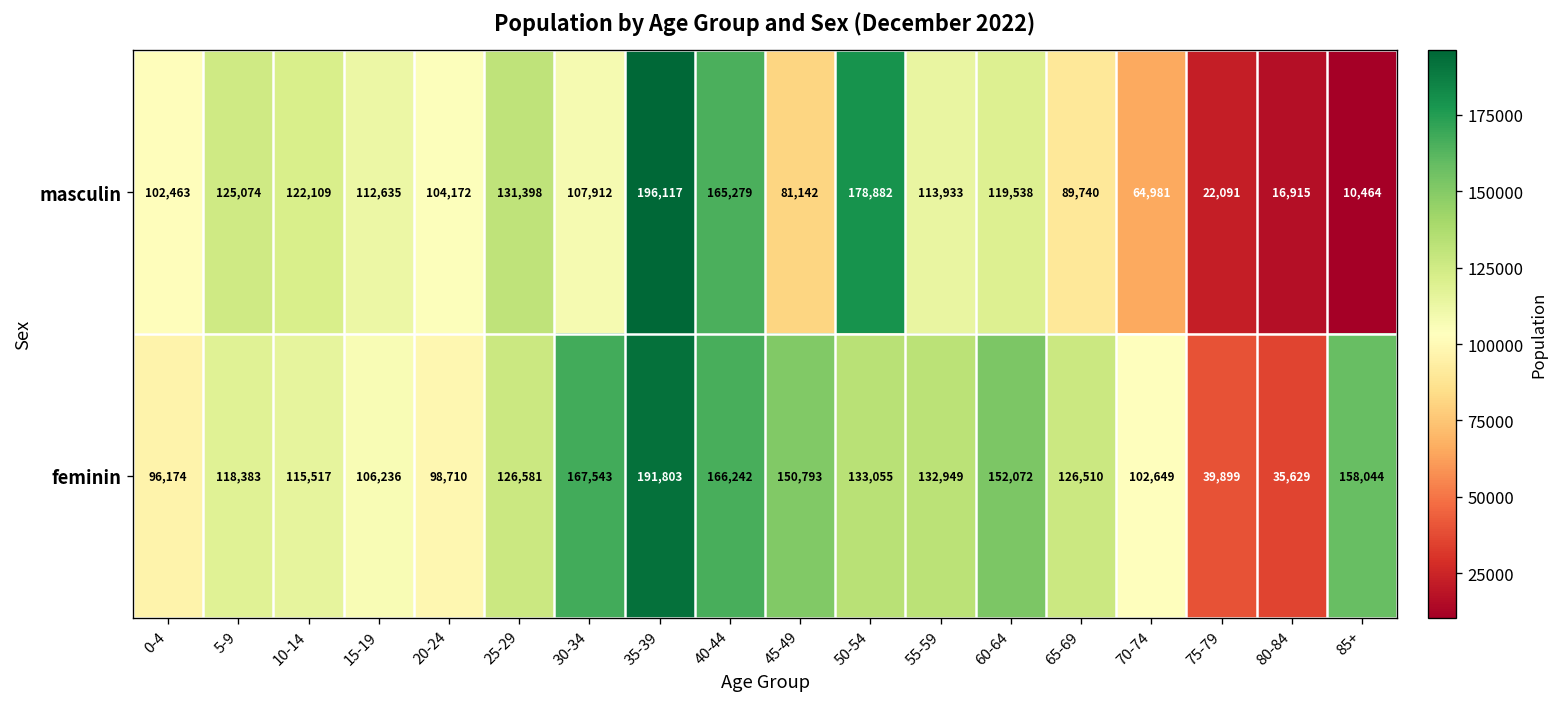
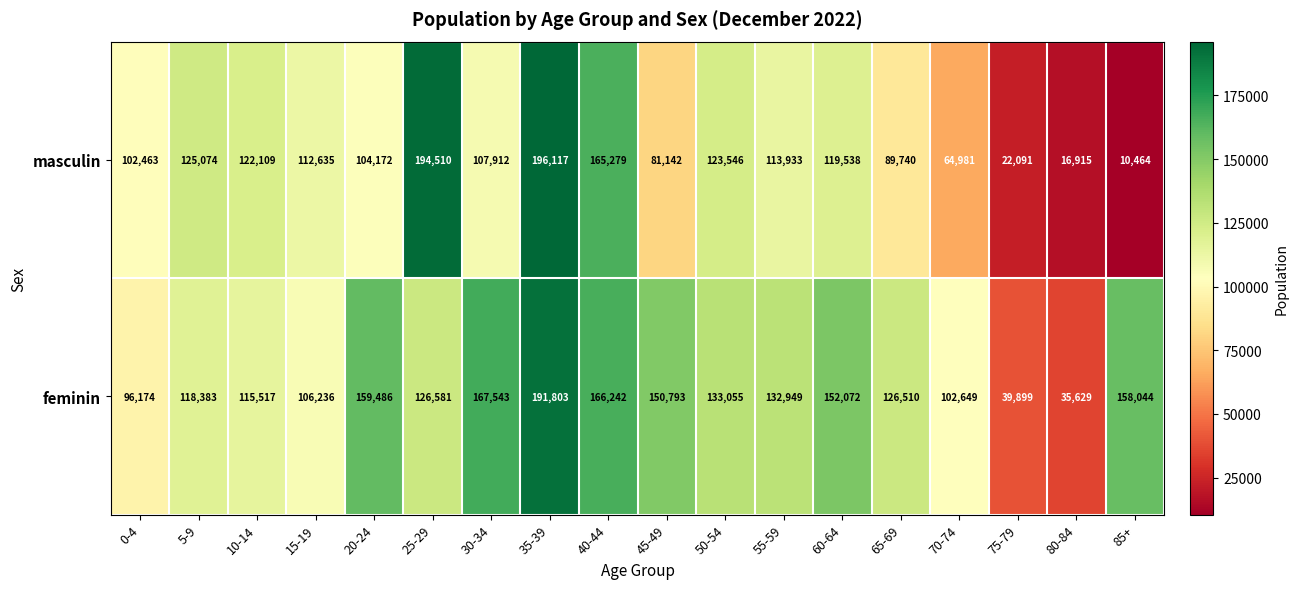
  {
    "masculin": {
      "0-4": "102,463",
      "5-9": "125,074",
      "10-14": "122,109",
      "15-19": "112,635",
      "20-24": "104,172",
-     "25-29": "131,398",
+     "25-29": "194,510",
      "30-34": "107,912",
      "35-39": "196,117",
      "40-44": "165,279",
      "45-49": "81,142",
-     "50-54": "178,882",
+     "50-54": "123,546",
      "55-59": "113,933",
      "60-64": "119,538",
      "65-69": "89,740",
      "70-74": "64,981",
      "75-79": "22,091",
      "80-84": "16,915",
      "85+": "10,464"
    },
    "feminin": {
      "0-4": "96,174",
      "5-9": "118,383",
      "10-14": "115,517",
      "15-19": "106,236",
-     "20-24": "98,710",
+     "20-24": "159,486",
      "25-29": "126,581",
      "30-34": "167,543",
      "35-39": "191,803",
      "40-44": "166,242",
      "45-49": "150,793",
      "50-54": "133,055",
      "55-59": "132,949",
      "60-64": "152,072",
      "65-69": "126,510",
      "70-74": "102,649",
      "75-79": "39,899",
      "80-84": "35,629",
      "85+": "158,044"
    }
  }
